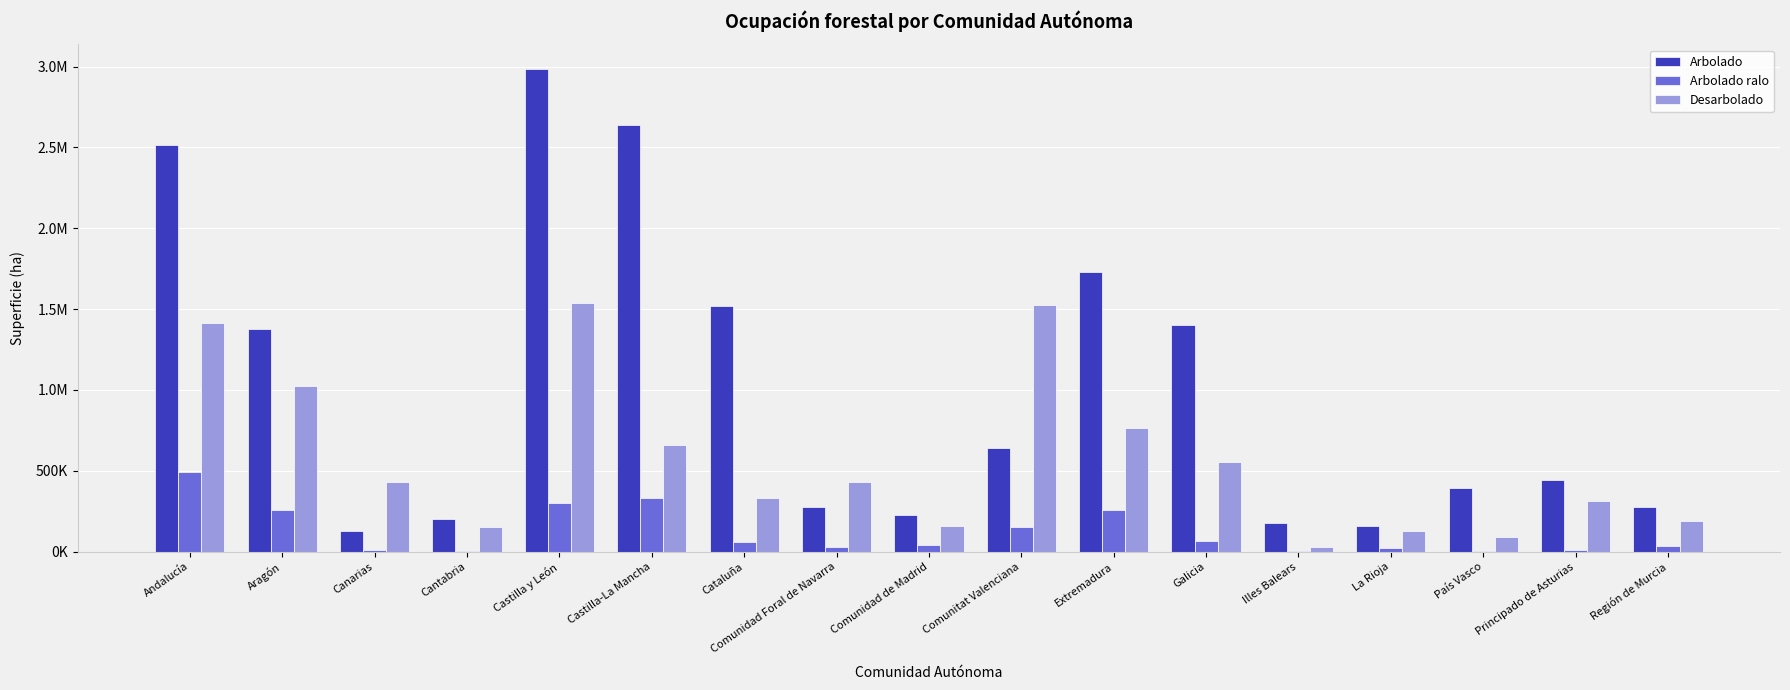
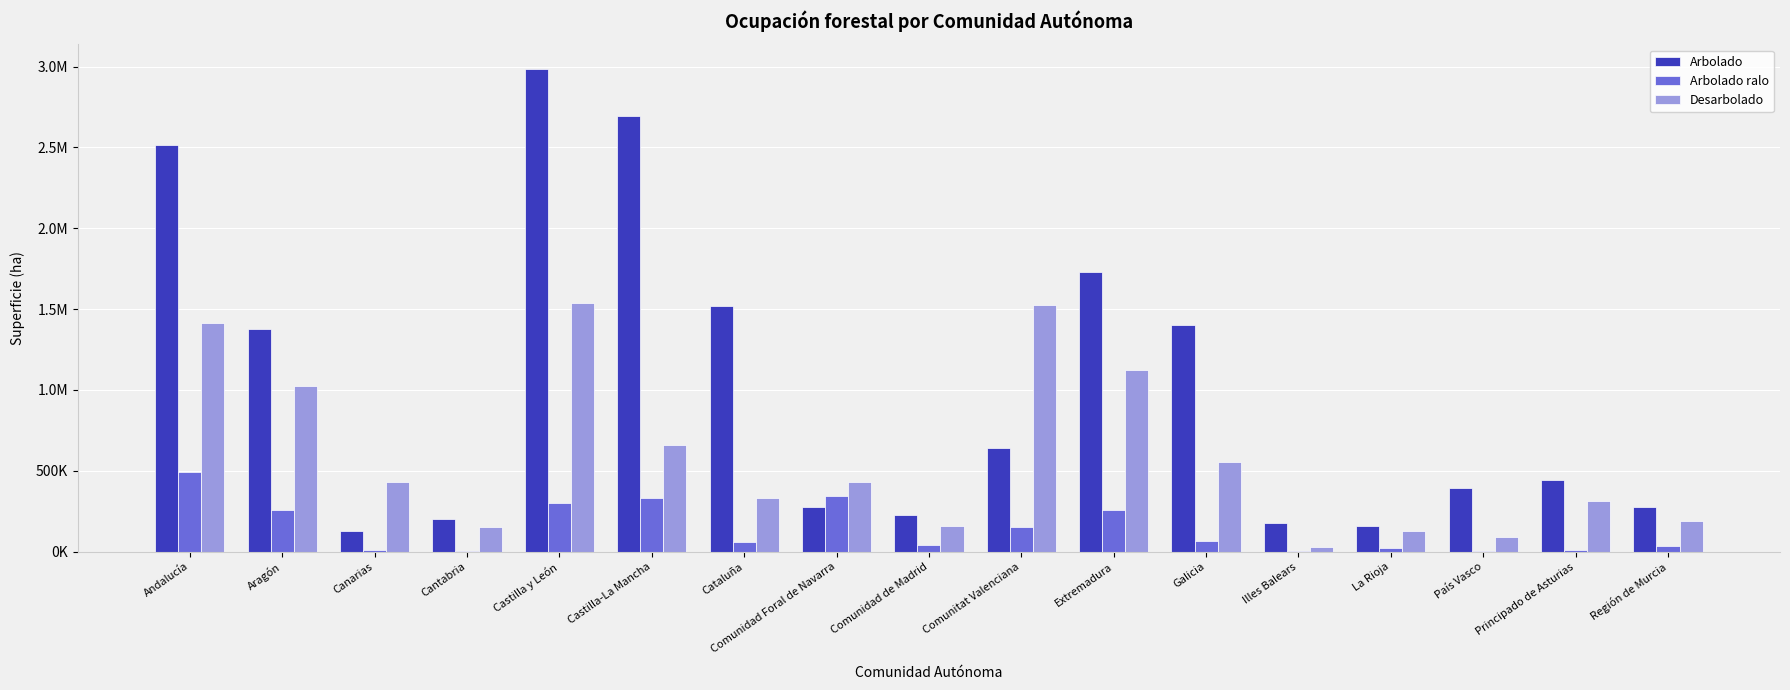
  {
    "Arbolado": {
      "Andalucía": 2510000,
      "Aragón": 1380000,
      "Canarias": 130000,
      "Cantabria": 200000,
      "Castilla y León": 2990000,
-     "Castilla-La Mancha": 2640000,
+     "Castilla-La Mancha": 2690000,
      "Cataluña": 1520000,
      "Comunidad Foral de Navarra": 280000,
      "Comunidad de Madrid": 230000,
      "Comunitat Valenciana": 640000,
      "Extremadura": 1730000,
      "Galicia": 1400000,
      "Illes Balears": 180000,
      "La Rioja": 160000,
      "País Vasco": 390000,
      "Principado de Asturias": 450000,
      "Región de Murcia": 280000
    },
    "Arbolado ralo": {
      "Andalucía": 490000,
      "Aragón": 260000,
      "Castilla y León": 300000,
      "Castilla-La Mancha": 330000,
      "Cataluña": 60000,
-     "Comunidad Foral de Navarra": 30000,
+     "Comunidad Foral de Navarra": 350000,
      "Comunidad de Madrid": 40000,
      "Comunitat Valenciana": 150000,
      "Extremadura": 260000,
      "Galicia": 70000,
      "La Rioja": 20000,
      "Región de Murcia": 30000
    },
    "Desarbolado": {
      "Andalucía": 1410000,
      "Aragón": 1020000,
      "Canarias": 430000,
      "Cantabria": 150000,
      "Castilla y León": 1540000,
      "Castilla-La Mancha": 660000,
      "Cataluña": 330000,
      "Comunidad Foral de Navarra": 430000,
      "Comunidad de Madrid": 160000,
      "Comunitat Valenciana": 1530000,
-     "Extremadura": 770000,
+     "Extremadura": 1120000,
      "Galicia": 560000,
      "Illes Balears": 30000,
      "La Rioja": 130000,
      "País Vasco": 90000,
      "Principado de Asturias": 310000,
      "Región de Murcia": 190000
    }
  }
